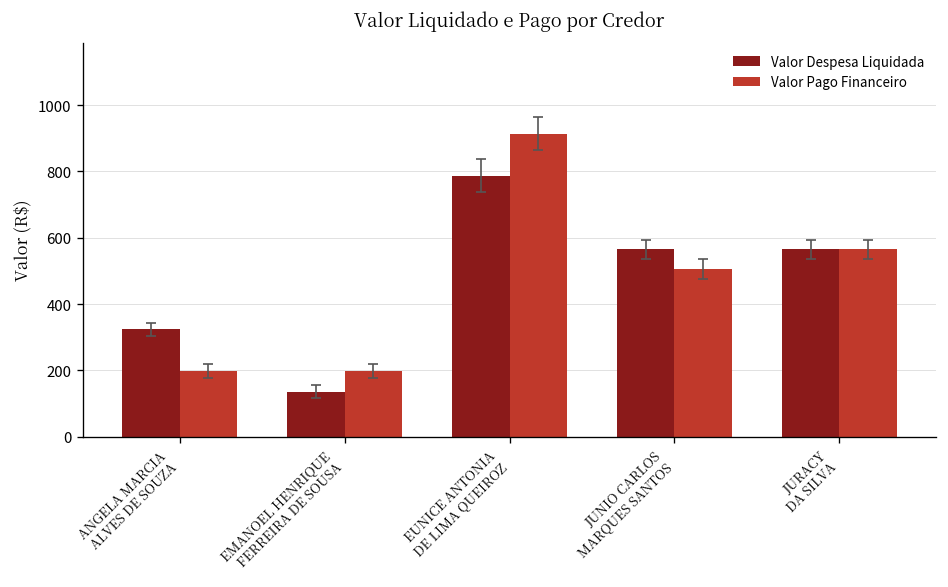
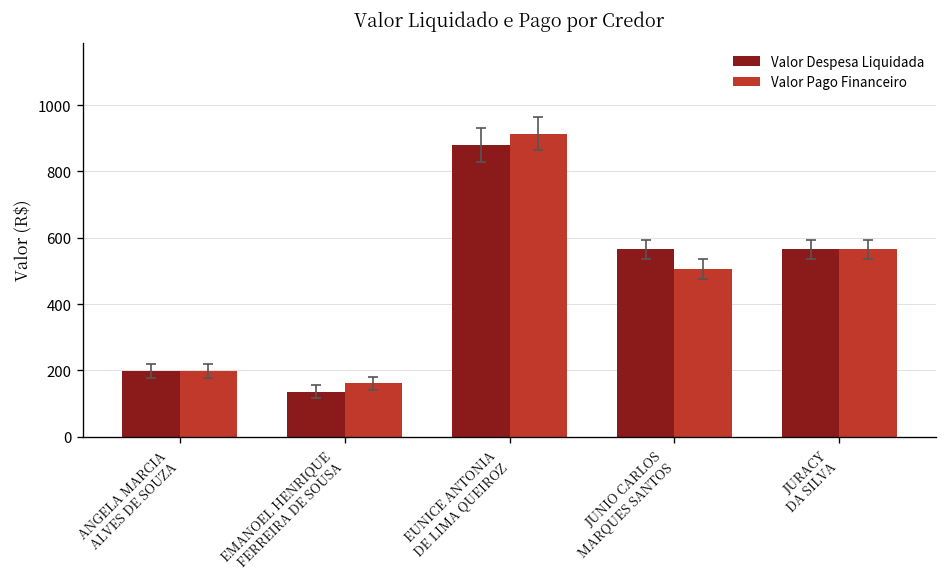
  {
    "Valor Despesa Liquidada": {
-     "ANGELA MARCIA ALVES DE SOUZA": 320,
+     "ANGELA MARCIA ALVES DE SOUZA": 200,
      "EMANOEL HENRIQUE FERREIRA DE SOUSA": 140,
-     "EUNICE ANTONIA DE LIMA QUEIROZ": 790,
+     "EUNICE ANTONIA DE LIMA QUEIROZ": 880,
      "JUNIO CARLOS MARQUES SANTOS": 560,
      "JURACY DA SILVA": 560
    },
    "Valor Pago Financeiro": {
      "ANGELA MARCIA ALVES DE SOUZA": 200,
-     "EMANOEL HENRIQUE FERREIRA DE SOUSA": 200,
+     "EMANOEL HENRIQUE FERREIRA DE SOUSA": 160,
      "EUNICE ANTONIA DE LIMA QUEIROZ": 910,
      "JUNIO CARLOS MARQUES SANTOS": 500,
      "JURACY DA SILVA": 560
    }
  }
